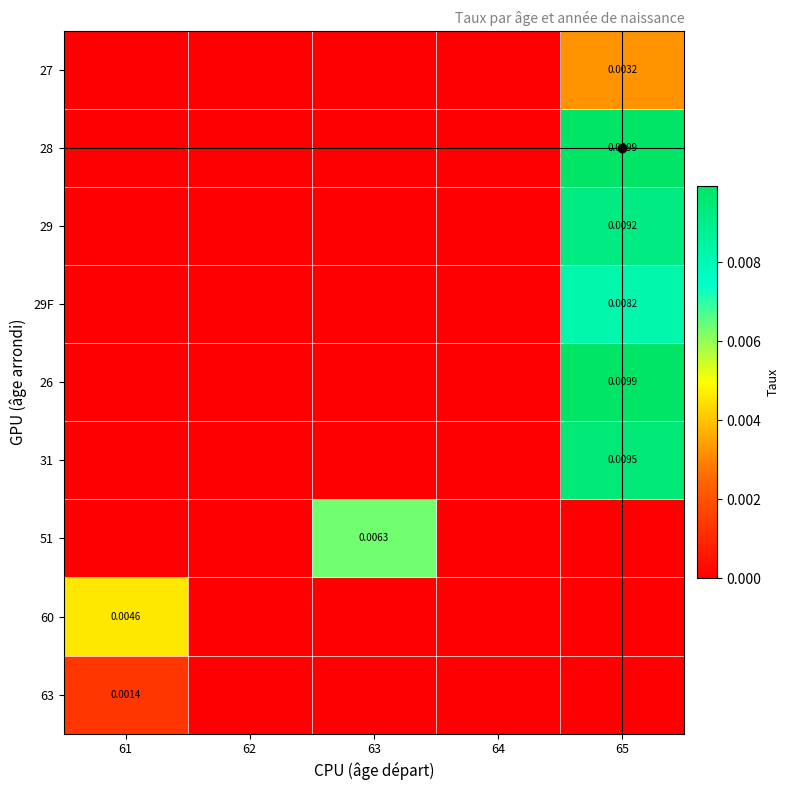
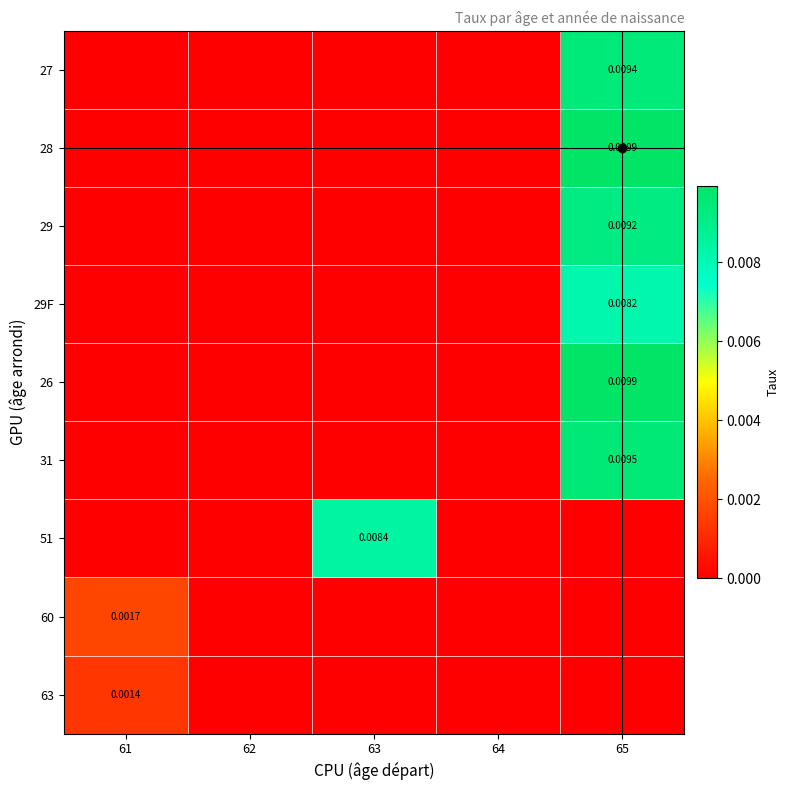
  {
    "27": {
-     "65": 0.0032
+     "65": 0.0094
    },
    "29": {
      "65": 0.0092
    },
    "29F": {
      "65": 0.0082
    },
    "26": {
      "65": 0.0099
    },
    "31": {
      "65": 0.0095
    },
    "51": {
-     "63": 0.0063
+     "63": 0.0084
    },
    "60": {
-     "61": 0.0046
+     "61": 0.0017
    },
    "63": {
      "61": 0.0014
    }
  }
